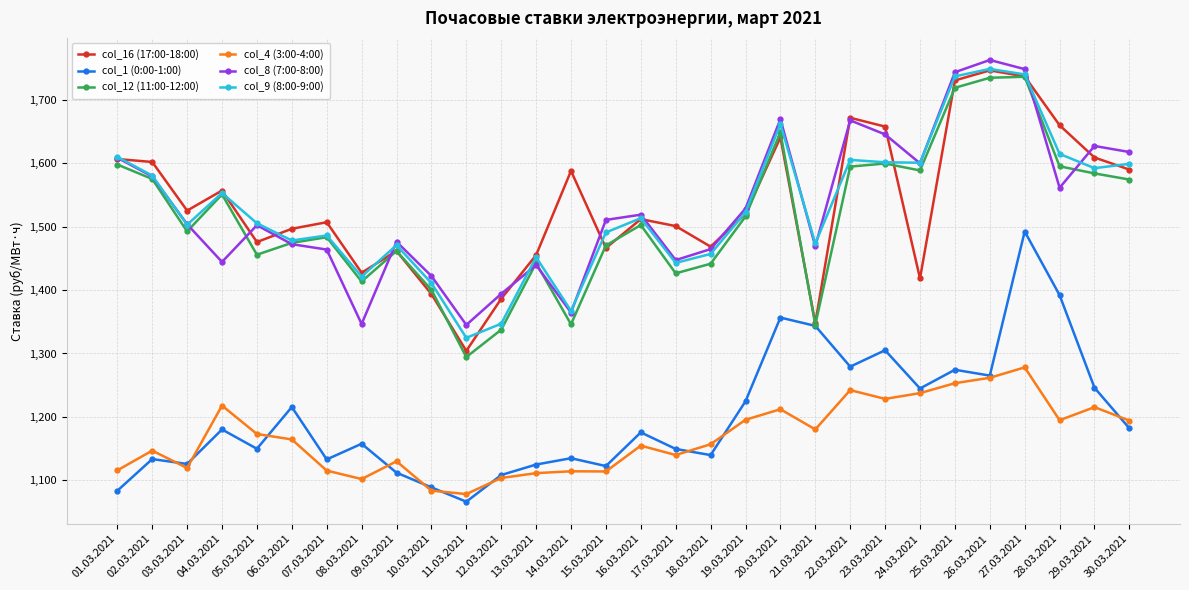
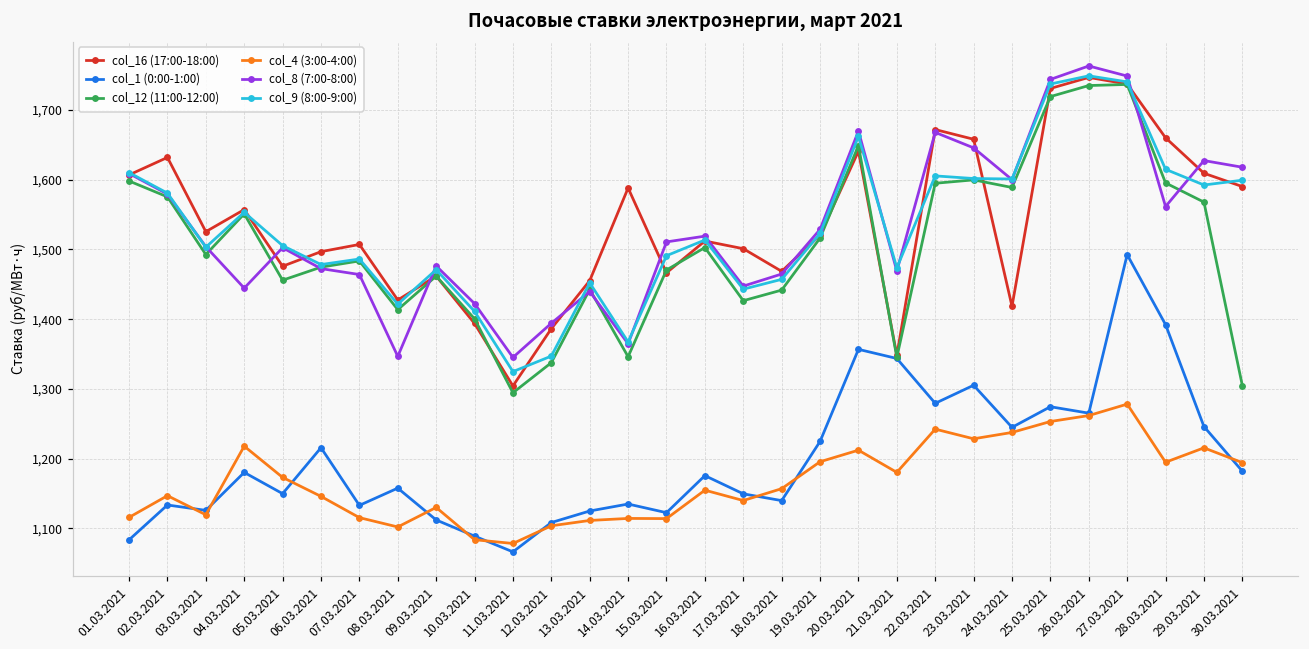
  {
    "col_16 (17:00-18:00)": {
-     "02.03.2021": "1,600",
+     "02.03.2021": "1,630",
      "03.03.2021": "1,530",
      "05.03.2021": "1,480",
      "06.03.2021": "1,500",
      "07.03.2021": "1,510",
      "08.03.2021": "1,430",
      "10.03.2021": "1,390",
      "11.03.2021": "1,300",
      "12.03.2021": "1,390",
      "14.03.2021": "1,590",
      "17.03.2021": "1,500",
      "20.03.2021": "1,640",
      "22.03.2021": "1,670",
      "23.03.2021": "1,660",
      "24.03.2021": "1,420",
      "25.03.2021": "1,730",
      "28.03.2021": "1,660",
      "29.03.2021": "1,610",
      "30.03.2021": "1,590"
    },
    "col_1 (0:00-1:00)": {
      "01.03.2021": "1,080",
      "02.03.2021": "1,130",
      "03.03.2021": "1,130",
      "04.03.2021": "1,180",
      "05.03.2021": "1,150",
      "06.03.2021": "1,220",
      "07.03.2021": "1,130",
      "08.03.2021": "1,160",
      "09.03.2021": "1,110",
      "10.03.2021": "1,090",
      "11.03.2021": "1,070",
      "12.03.2021": "1,110",
      "13.03.2021": "1,120",
      "14.03.2021": "1,130",
      "15.03.2021": "1,120",
      "16.03.2021": "1,180",
      "17.03.2021": "1,150",
      "18.03.2021": "1,140",
      "19.03.2021": "1,220",
      "20.03.2021": "1,360",
      "22.03.2021": "1,280",
      "23.03.2021": "1,310",
      "24.03.2021": "1,240",
      "25.03.2021": "1,270",
      "27.03.2021": "1,490",
      "28.03.2021": "1,390",
      "29.03.2021": "1,250",
      "30.03.2021": "1,180"
    },
    "col_12 (11:00-12:00)": {
      "01.03.2021": "1,600",
      "02.03.2021": "1,580",
      "03.03.2021": "1,490",
      "05.03.2021": "1,460",
      "08.03.2021": "1,410",
      "10.03.2021": "1,400",
      "11.03.2021": "1,290",
      "12.03.2021": "1,340",
      "14.03.2021": "1,350",
      "16.03.2021": "1,500",
      "17.03.2021": "1,430",
      "18.03.2021": "1,440",
      "19.03.2021": "1,520",
      "20.03.2021": "1,650",
      "22.03.2021": "1,600",
      "24.03.2021": "1,590",
      "25.03.2021": "1,720",
      "26.03.2021": "1,740",
      "28.03.2021": "1,600",
-     "29.03.2021": "1,580",
-     "30.03.2021": "1,570"
+     "29.03.2021": "1,570",
+     "30.03.2021": "1,300"
    },
    "col_4 (3:00-4:00)": {
      "01.03.2021": "1,120",
      "02.03.2021": "1,150",
      "03.03.2021": "1,120",
      "04.03.2021": "1,220",
      "05.03.2021": "1,170",
-     "06.03.2021": "1,160",
+     "06.03.2021": "1,150",
      "07.03.2021": "1,120",
      "08.03.2021": "1,100",
      "09.03.2021": "1,130",
      "10.03.2021": "1,080",
      "11.03.2021": "1,080",
      "12.03.2021": "1,100",
      "13.03.2021": "1,110",
      "14.03.2021": "1,110",
      "15.03.2021": "1,110",
      "16.03.2021": "1,150",
      "17.03.2021": "1,140",
      "18.03.2021": "1,160",
      "19.03.2021": "1,200",
      "20.03.2021": "1,210",
      "21.03.2021": "1,180",
      "22.03.2021": "1,240",
      "23.03.2021": "1,230",
      "24.03.2021": "1,240",
      "25.03.2021": "1,250",
      "27.03.2021": "1,280",
      "28.03.2021": "1,190",
      "29.03.2021": "1,220",
      "30.03.2021": "1,190"
    },
    "col_8 (7:00-8:00)": {
      "04.03.2021": "1,440",
      "07.03.2021": "1,460",
      "08.03.2021": "1,350",
      "09.03.2021": "1,480",
      "10.03.2021": "1,420",
      "11.03.2021": "1,350",
      "12.03.2021": "1,390",
      "15.03.2021": "1,510",
      "16.03.2021": "1,520",
      "17.03.2021": "1,450",
      "19.03.2021": "1,530",
      "20.03.2021": "1,670",
      "21.03.2021": "1,470",
      "22.03.2021": "1,670",
      "23.03.2021": "1,650",
      "25.03.2021": "1,740",
      "26.03.2021": "1,760",
      "27.03.2021": "1,750",
      "28.03.2021": "1,560",
      "29.03.2021": "1,630",
      "30.03.2021": "1,620"
    },
    "col_9 (8:00-9:00)": {
      "08.03.2021": "1,420",
      "09.03.2021": "1,470",
      "10.03.2021": "1,410",
      "11.03.2021": "1,320",
      "12.03.2021": "1,350",
      "15.03.2021": "1,490",
      "17.03.2021": "1,440",
      "18.03.2021": "1,460",
      "20.03.2021": "1,660",
      "21.03.2021": "1,470",
      "22.03.2021": "1,610",
      "25.03.2021": "1,740",
      "28.03.2021": "1,620",
      "29.03.2021": "1,590",
      "30.03.2021": "1,600"
    }
  }
